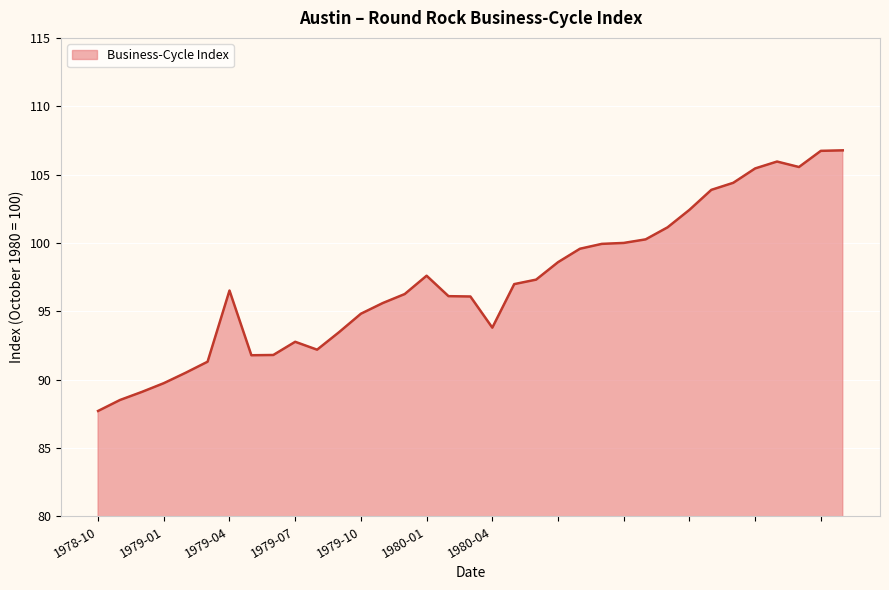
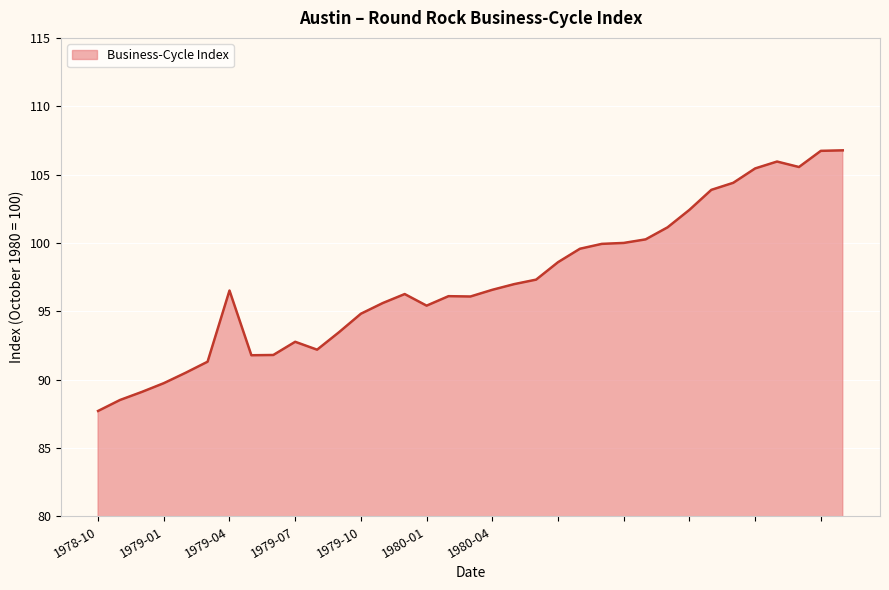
  {
    "1978-10": 87.7,
    "1979-01": 89.7,
    "1979-04": 96.5,
    "1979-07": 92.8,
    "1979-10": 94.8,
-   "1980-01": 97.6,
-   "1980-04": 93.8
+   "1980-01": 95.4,
+   "1980-04": 96.6
  }
